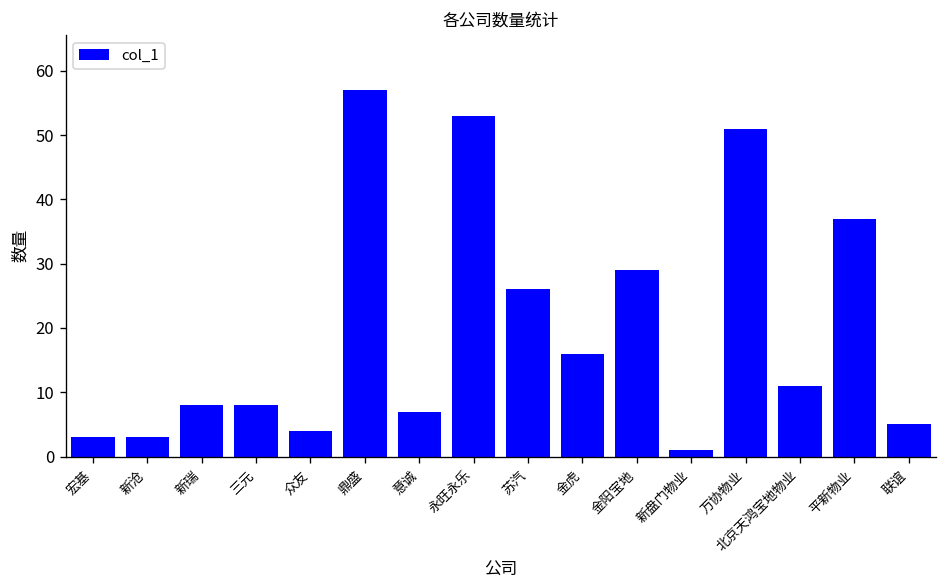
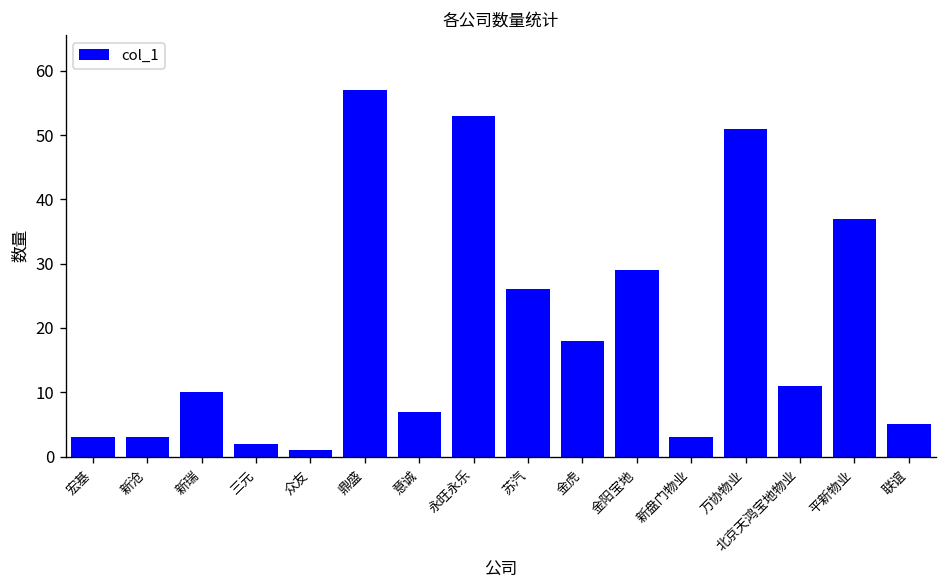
  {
    "宏基": 3,
    "新沧": 3,
-   "新瑞": 8,
-   "三元": 8,
-   "众友": 4,
+   "新瑞": 10,
+   "三元": 2,
+   "众友": 1,
    "鼎盛": 57,
    "意诚": 7,
    "永旺永乐": 53,
    "苏汽": 26,
-   "金虎": 16,
+   "金虎": 18,
    "金阳宝地": 29,
-   "新盘门物业": 1,
+   "新盘门物业": 3,
    "万协物业": 51,
    "北京天鸿宝地物业": 11,
    "平新物业": 37,
    "联谊": 5
  }
